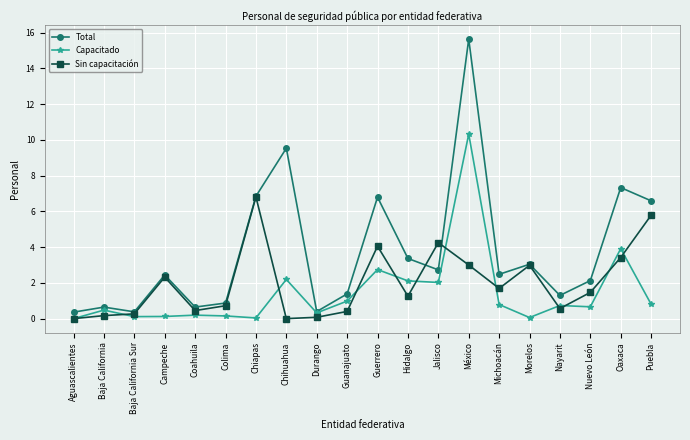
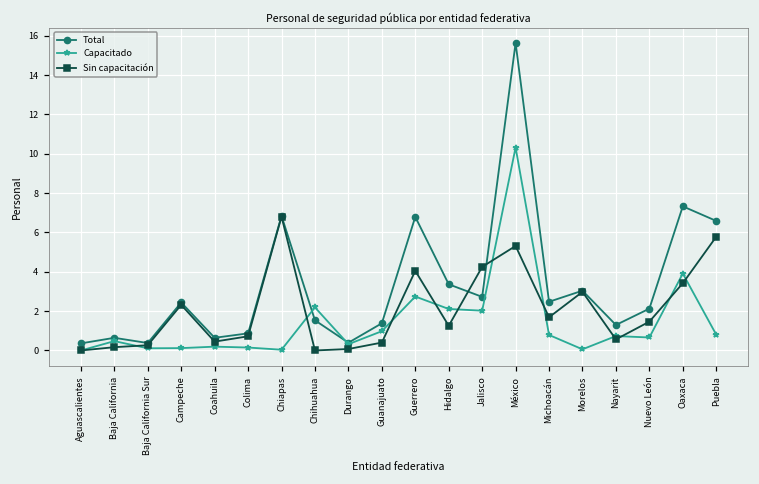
  {
    "Total": {
      "Aguascalientes": 0.4,
      "Baja California": 0.6,
      "Coahuila": 0.6,
      "Colima": 0.9,
-     "Chihuahua": 9.5,
+     "Chihuahua": 1.5,
      "Guanajuato": 1.4,
      "Guerrero": 6.8,
      "Hidalgo": 3.4,
      "Jalisco": 2.7,
      "México": 15.6,
      "Michoacán": 2.5,
      "Nayarit": 1.3,
      "Nuevo León": 2.1,
      "Oaxaca": 7.3,
      "Puebla": 6.6
    },
    "Capacitado": {
      "Baja California": 0.5,
      "Baja California Sur": 0.1,
      "Campeche": 0.1,
      "Coahuila": 0.2,
      "Colima": 0.2,
      "Chiapas": 0.0,
      "Chihuahua": 2.2,
      "Guanajuato": 1.0,
      "Guerrero": 2.7,
      "Hidalgo": 2.1,
      "Jalisco": 2.0,
      "México": 10.3,
      "Michoacán": 0.8,
      "Morelos": 0.1,
      "Nayarit": 0.7,
      "Nuevo León": 0.7,
      "Oaxaca": 3.9,
      "Puebla": 0.8
    },
    "Sin capacitación": {
      "Baja California": 0.2,
      "Coahuila": 0.5,
      "Colima": 0.7,
      "Chihuahua": 0.0,
      "Durango": 0.1,
      "Guanajuato": 0.4,
      "Guerrero": 4.0,
      "Hidalgo": 1.3,
      "Jalisco": 4.3,
-     "México": 3.0,
+     "México": 5.3,
      "Michoacán": 1.7,
      "Nayarit": 0.6,
      "Nuevo León": 1.5,
      "Oaxaca": 3.4,
      "Puebla": 5.8
    }
  }
